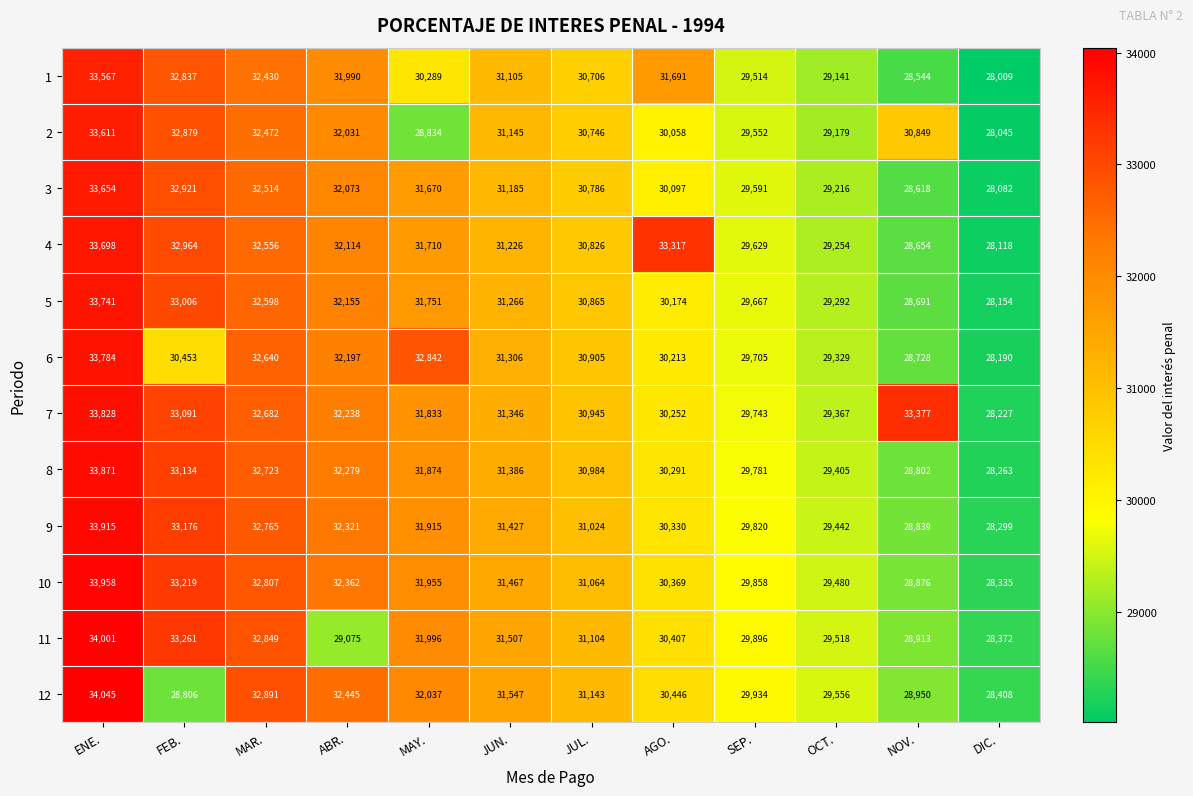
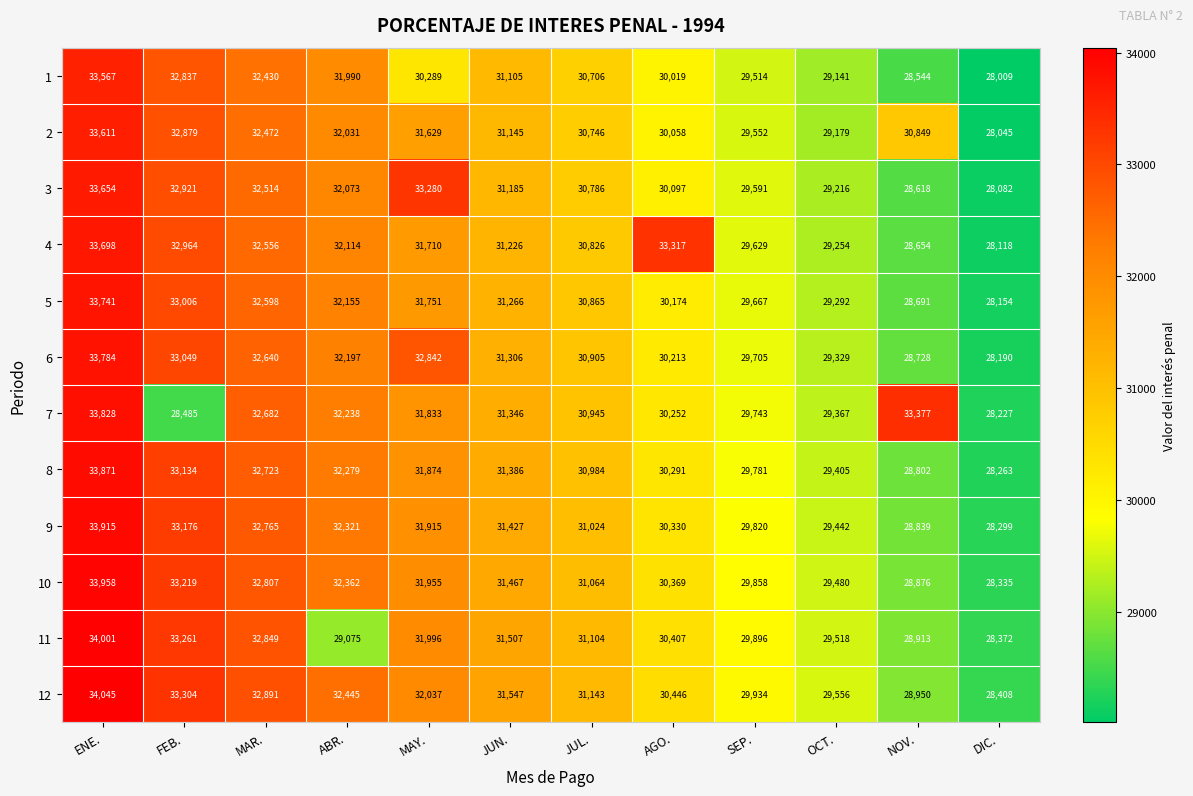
  {
    "1": {
      "ENE.": "33,567",
      "FEB.": "32,837",
      "MAR.": "32,430",
      "ABR.": "31,990",
      "MAY.": "30,289",
      "JUN.": "31,105",
      "JUL.": "30,706",
-     "AGO.": "31,691",
+     "AGO.": "30,019",
      "SEP.": "29,514",
      "OCT.": "29,141",
      "NOV.": "28,544",
      "DIC.": "28,009"
    },
    "2": {
      "ENE.": "33,611",
      "FEB.": "32,879",
      "MAR.": "32,472",
      "ABR.": "32,031",
-     "MAY.": "28,834",
+     "MAY.": "31,629",
      "JUN.": "31,145",
      "JUL.": "30,746",
      "AGO.": "30,058",
      "SEP.": "29,552",
      "OCT.": "29,179",
      "NOV.": "30,849",
      "DIC.": "28,045"
    },
    "3": {
      "ENE.": "33,654",
      "FEB.": "32,921",
      "MAR.": "32,514",
      "ABR.": "32,073",
-     "MAY.": "31,670",
+     "MAY.": "33,280",
      "JUN.": "31,185",
      "JUL.": "30,786",
      "AGO.": "30,097",
      "SEP.": "29,591",
      "OCT.": "29,216",
      "NOV.": "28,618",
      "DIC.": "28,082"
    },
    "4": {
      "ENE.": "33,698",
      "FEB.": "32,964",
      "MAR.": "32,556",
      "ABR.": "32,114",
      "MAY.": "31,710",
      "JUN.": "31,226",
      "JUL.": "30,826",
      "AGO.": "33,317",
      "SEP.": "29,629",
      "OCT.": "29,254",
      "NOV.": "28,654",
      "DIC.": "28,118"
    },
    "5": {
      "ENE.": "33,741",
      "FEB.": "33,006",
      "MAR.": "32,598",
      "ABR.": "32,155",
      "MAY.": "31,751",
      "JUN.": "31,266",
      "JUL.": "30,865",
      "AGO.": "30,174",
      "SEP.": "29,667",
      "OCT.": "29,292",
      "NOV.": "28,691",
      "DIC.": "28,154"
    },
    "6": {
      "ENE.": "33,784",
-     "FEB.": "30,453",
+     "FEB.": "33,049",
      "MAR.": "32,640",
      "ABR.": "32,197",
      "MAY.": "32,842",
      "JUN.": "31,306",
      "JUL.": "30,905",
      "AGO.": "30,213",
      "SEP.": "29,705",
      "OCT.": "29,329",
      "NOV.": "28,728",
      "DIC.": "28,190"
    },
    "7": {
      "ENE.": "33,828",
-     "FEB.": "33,091",
+     "FEB.": "28,485",
      "MAR.": "32,682",
      "ABR.": "32,238",
      "MAY.": "31,833",
      "JUN.": "31,346",
      "JUL.": "30,945",
      "AGO.": "30,252",
      "SEP.": "29,743",
      "OCT.": "29,367",
      "NOV.": "33,377",
      "DIC.": "28,227"
    },
    "8": {
      "ENE.": "33,871",
      "FEB.": "33,134",
      "MAR.": "32,723",
      "ABR.": "32,279",
      "MAY.": "31,874",
      "JUN.": "31,386",
      "JUL.": "30,984",
      "AGO.": "30,291",
      "SEP.": "29,781",
      "OCT.": "29,405",
      "NOV.": "28,802",
      "DIC.": "28,263"
    },
    "9": {
      "ENE.": "33,915",
      "FEB.": "33,176",
      "MAR.": "32,765",
      "ABR.": "32,321",
      "MAY.": "31,915",
      "JUN.": "31,427",
      "JUL.": "31,024",
      "AGO.": "30,330",
      "SEP.": "29,820",
      "OCT.": "29,442",
      "NOV.": "28,839",
      "DIC.": "28,299"
    },
    "10": {
      "ENE.": "33,958",
      "FEB.": "33,219",
      "MAR.": "32,807",
      "ABR.": "32,362",
      "MAY.": "31,955",
      "JUN.": "31,467",
      "JUL.": "31,064",
      "AGO.": "30,369",
      "SEP.": "29,858",
      "OCT.": "29,480",
      "NOV.": "28,876",
      "DIC.": "28,335"
    },
    "11": {
      "ENE.": "34,001",
      "FEB.": "33,261",
      "MAR.": "32,849",
      "ABR.": "29,075",
      "MAY.": "31,996",
      "JUN.": "31,507",
      "JUL.": "31,104",
      "AGO.": "30,407",
      "SEP.": "29,896",
      "OCT.": "29,518",
      "NOV.": "28,913",
      "DIC.": "28,372"
    },
    "12": {
      "ENE.": "34,045",
-     "FEB.": "28,806",
+     "FEB.": "33,304",
      "MAR.": "32,891",
      "ABR.": "32,445",
      "MAY.": "32,037",
      "JUN.": "31,547",
      "JUL.": "31,143",
      "AGO.": "30,446",
      "SEP.": "29,934",
      "OCT.": "29,556",
      "NOV.": "28,950",
      "DIC.": "28,408"
    }
  }
